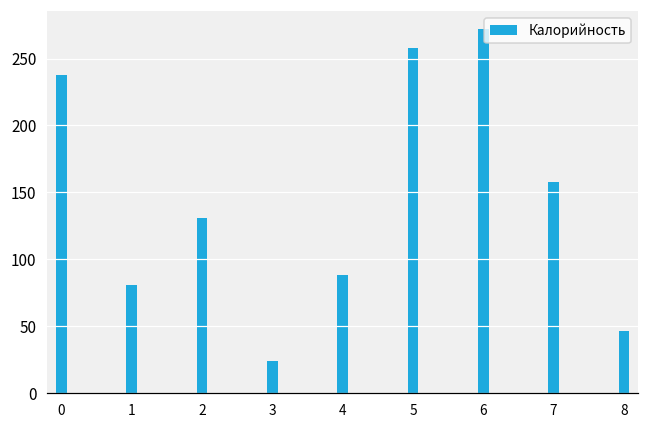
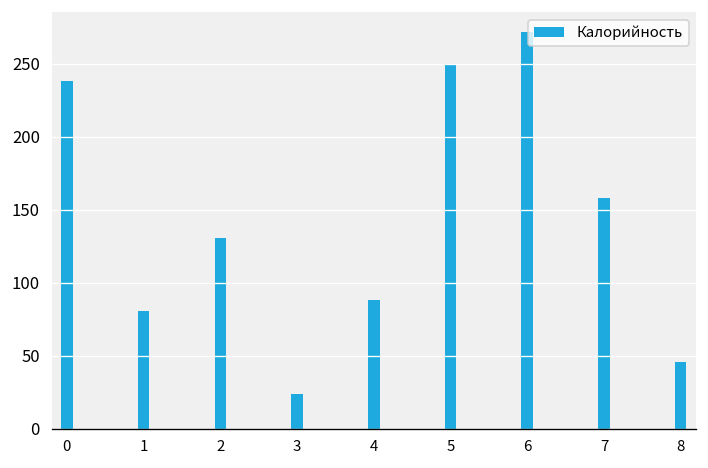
  {
    "0": 238,
    "1": 81,
    "2": 131,
    "3": 24,
    "4": 88,
-   "5": 258,
+   "5": 250,
    "6": 272,
    "7": 158,
    "8": 46
  }
